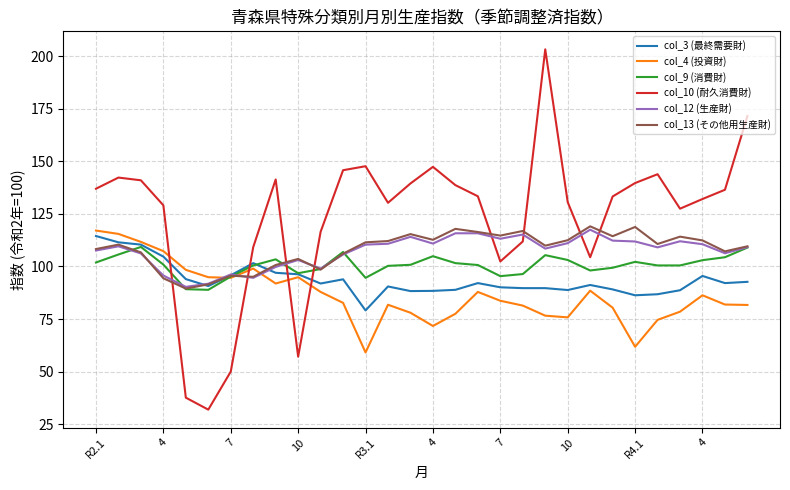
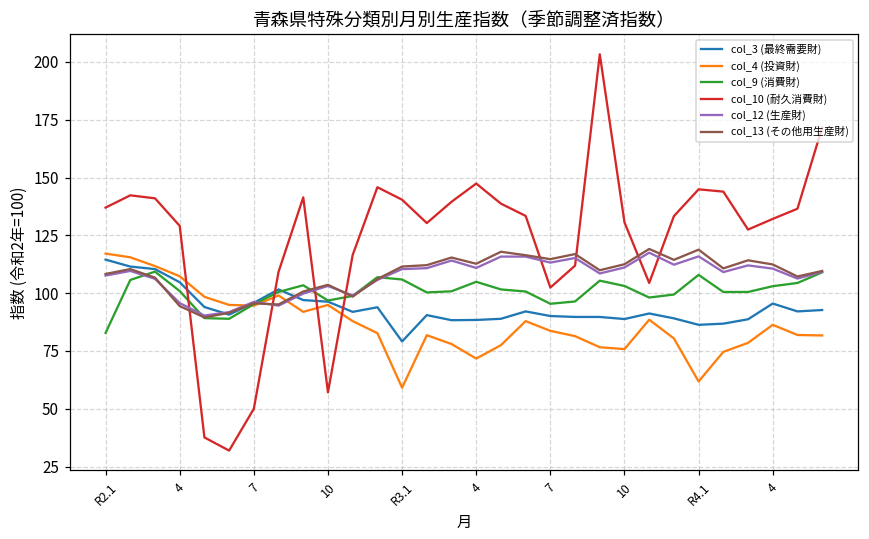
  {
    "col_3 (最終需要財)": {
      "R2.1": 115,
      "R3.1": 79,
      "R4.1": 86
    },
    "col_4 (投資財)": {
      "R2.1": 117,
      "R3.1": 59,
      "R4.1": 62
    },
    "col_9 (消費財)": {
-     "R2.1": 102,
-     "R3.1": 95,
-     "R4.1": 102
+     "R2.1": 83,
+     "R3.1": 106,
+     "R4.1": 108
    },
    "col_10 (耐久消費財)": {
      "R2.1": 137,
-     "R3.1": 148,
-     "R4.1": 140
+     "R3.1": 140,
+     "R4.1": 145
    },
    "col_12 (生産財)": {
-     "R4.1": 112
+     "R4.1": 116
    },
    "col_13 (その他用生産財)": {
      "R4.1": 119
    }
  }
